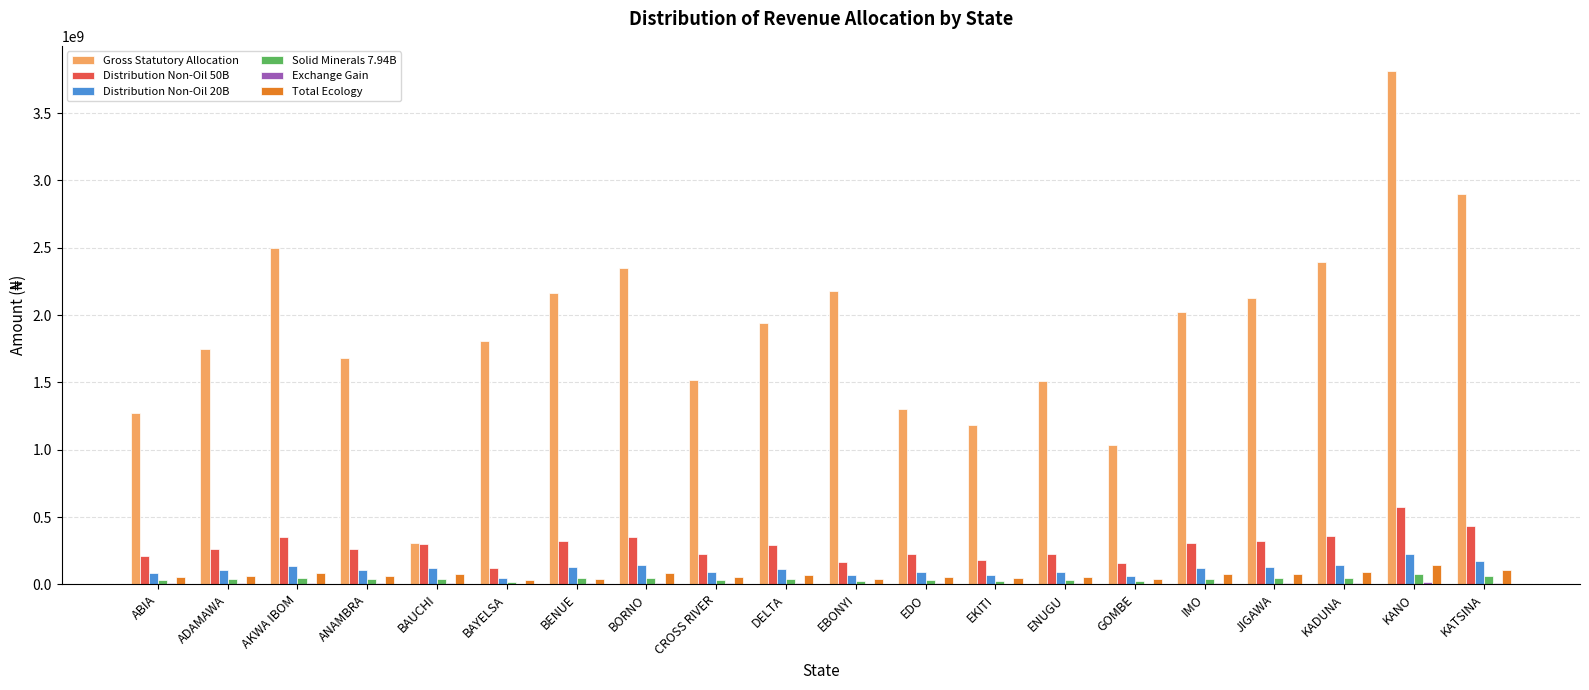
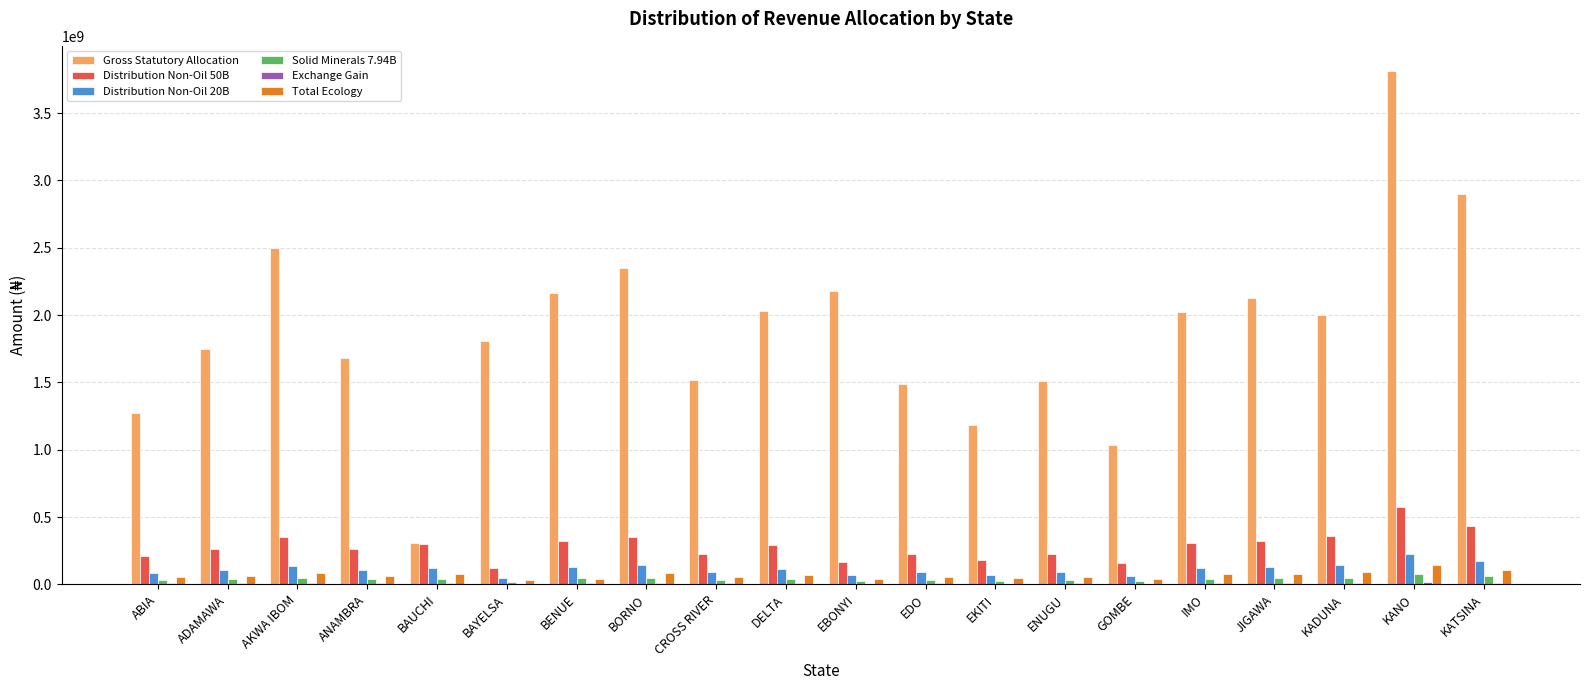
  {
    "Gross Statutory Allocation": {
      "ABIA": 1270000000,
      "ADAMAWA": 1740000000,
      "AKWA IBOM": 2500000000,
      "ANAMBRA": 1680000000,
      "BAUCHI": 310000000,
      "BAYELSA": 1810000000,
      "BENUE": 2170000000,
      "BORNO": 2350000000,
      "CROSS RIVER": 1520000000,
-     "DELTA": 1940000000,
+     "DELTA": 2030000000,
      "EBONYI": 2180000000,
-     "EDO": 1300000000,
+     "EDO": 1490000000,
      "EKITI": 1180000000,
      "ENUGU": 1510000000,
      "GOMBE": 1040000000,
      "IMO": 2020000000,
      "JIGAWA": 2130000000,
-     "KADUNA": 2390000000,
+     "KADUNA": 2000000000,
      "KANO": 3810000000,
      "KATSINA": 2900000000
    },
    "Distribution Non-Oil 20B": {
      "ABIA": 80000000,
      "ADAMAWA": 100000000,
      "AKWA IBOM": 140000000,
      "ANAMBRA": 110000000,
      "BAUCHI": 120000000,
      "BAYELSA": 50000000,
      "BENUE": 130000000,
      "BORNO": 140000000,
      "CROSS RIVER": 90000000,
      "DELTA": 120000000,
      "EBONYI": 70000000,
      "EDO": 90000000,
      "EKITI": 70000000,
      "ENUGU": 90000000,
      "GOMBE": 60000000,
      "IMO": 120000000,
      "JIGAWA": 130000000,
      "KADUNA": 140000000,
      "KANO": 230000000,
      "KATSINA": 170000000
    },
    "Solid Minerals 7.94B": {
      "ABIA": 30000000,
      "ADAMAWA": 40000000,
      "AKWA IBOM": 50000000,
      "ANAMBRA": 40000000,
      "BAUCHI": 40000000,
      "BENUE": 40000000,
      "BORNO": 50000000,
      "CROSS RIVER": 30000000,
      "DELTA": 40000000,
      "EBONYI": 20000000,
      "EDO": 30000000,
      "EKITI": 20000000,
      "ENUGU": 30000000,
      "GOMBE": 20000000,
      "IMO": 40000000,
      "JIGAWA": 40000000,
      "KADUNA": 50000000,
      "KANO": 80000000,
      "KATSINA": 60000000
    }
  }
